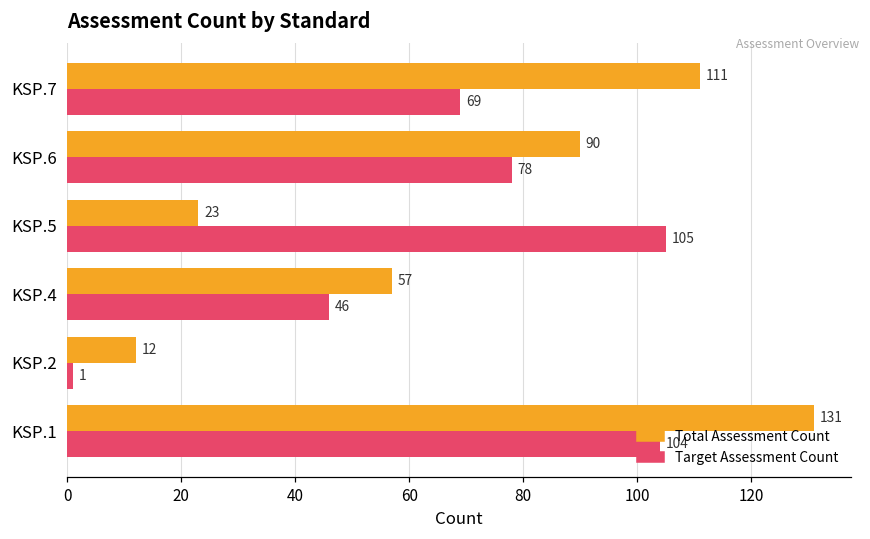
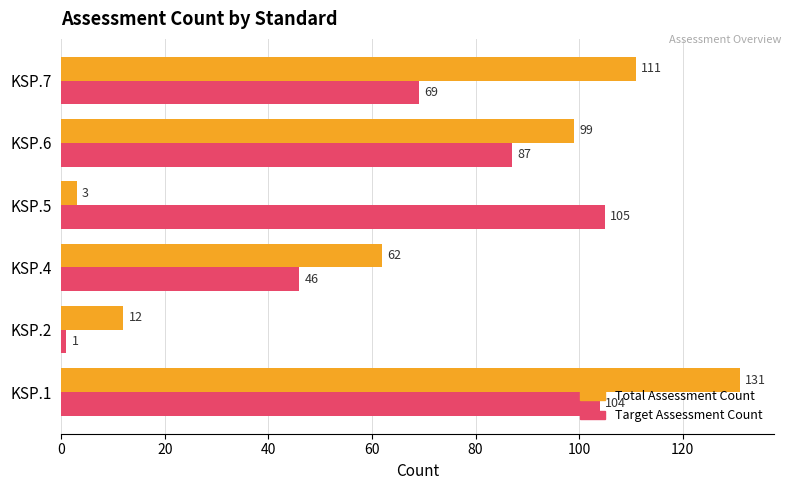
  {
    "Total Assessment Count": {
      "KSP.7": 111,
-     "KSP.6": 90,
-     "KSP.5": 23,
-     "KSP.4": 57,
+     "KSP.6": 99,
+     "KSP.5": 3,
+     "KSP.4": 62,
      "KSP.2": 12,
      "KSP.1": 131
    },
    "Target Assessment Count": {
      "KSP.7": 69,
-     "KSP.6": 78,
+     "KSP.6": 87,
      "KSP.5": 105,
      "KSP.4": 46,
      "KSP.2": 1,
      "KSP.1": 104
    }
  }
